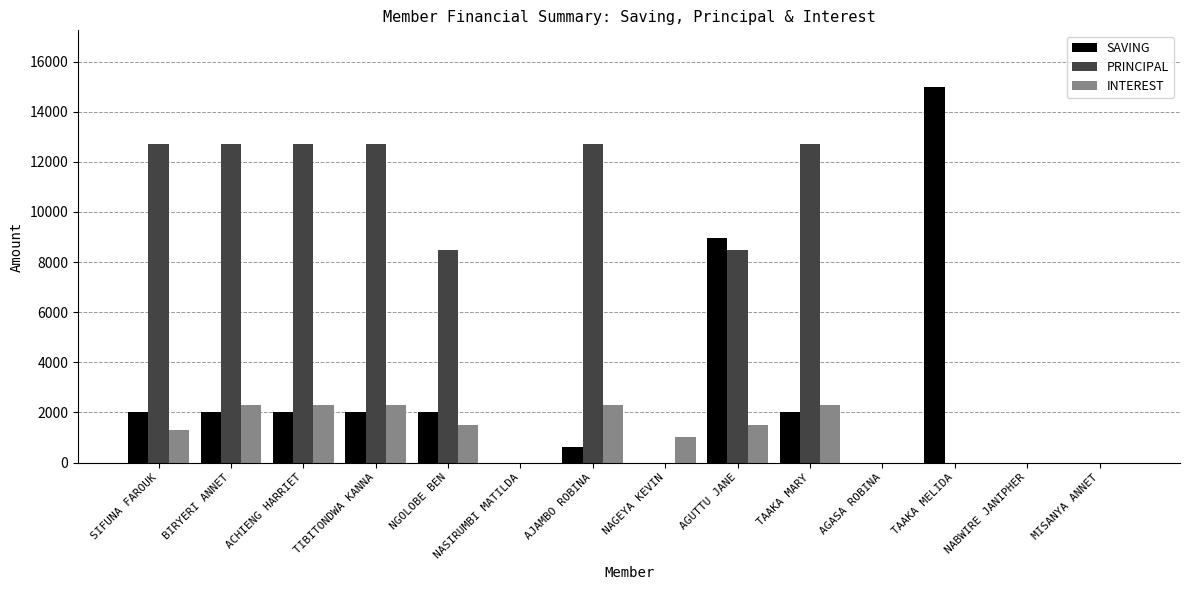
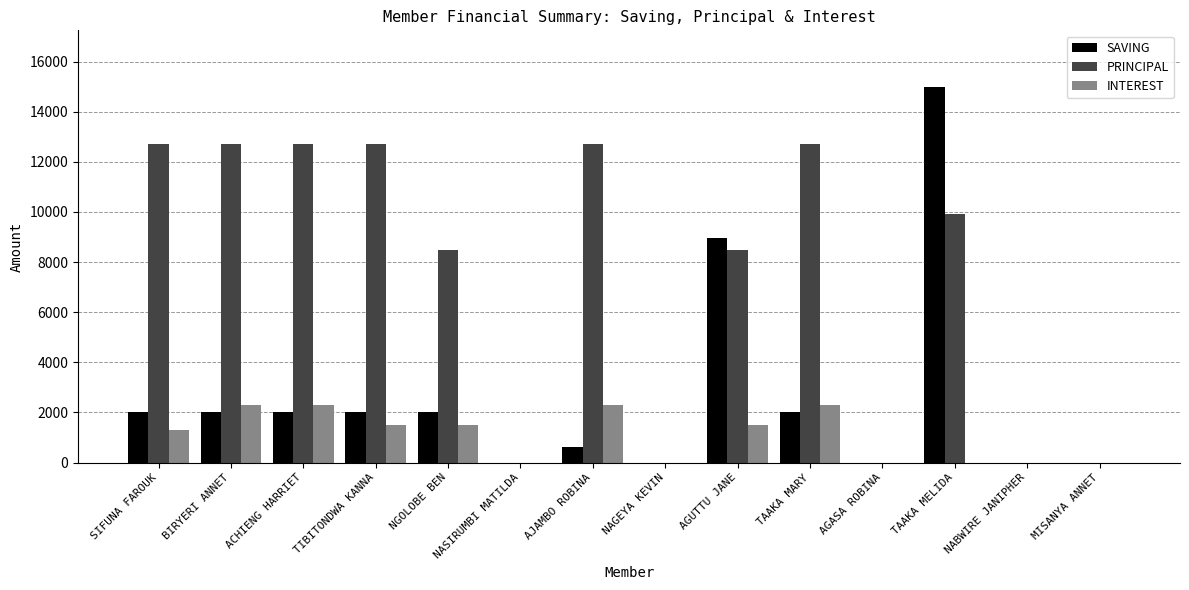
  {
    "SAVING": {
      "SIFUNA FAROUK": 2000,
      "BIRYERI ANNET": 2000,
      "ACHIENG HARRIET": 2000,
      "TIBITONDWA KANNA": 2000,
      "NGOLOBE BEN": 2000,
      "NASIRUMBI MATILDA": 0,
      "AJAMBO ROBINA": 600,
      "NAGEYA KEVIN": 0,
      "AGUTTU JANE": 9000,
      "TAAKA MARY": 2000,
      "AGASA ROBINA": 0,
      "TAAKA MELIDA": 15000,
      "NABWIRE JANIPHER": 0,
      "MISANYA ANNET": 0
    },
    "PRINCIPAL": {
      "SIFUNA FAROUK": 12700,
      "BIRYERI ANNET": 12700,
      "ACHIENG HARRIET": 12700,
      "TIBITONDWA KANNA": 12700,
      "NGOLOBE BEN": 8500,
      "NASIRUMBI MATILDA": 0,
      "AJAMBO ROBINA": 12700,
      "NAGEYA KEVIN": 0,
      "AGUTTU JANE": 8500,
      "TAAKA MARY": 12700,
      "AGASA ROBINA": 0,
-     "TAAKA MELIDA": 0,
+     "TAAKA MELIDA": 9900,
      "NABWIRE JANIPHER": 0,
      "MISANYA ANNET": 0
    },
    "INTEREST": {
      "SIFUNA FAROUK": 1300,
      "BIRYERI ANNET": 2300,
      "ACHIENG HARRIET": 2300,
-     "TIBITONDWA KANNA": 2300,
+     "TIBITONDWA KANNA": 1500,
      "NGOLOBE BEN": 1500,
      "NASIRUMBI MATILDA": 0,
      "AJAMBO ROBINA": 2300,
-     "NAGEYA KEVIN": 1000,
+     "NAGEYA KEVIN": 0,
      "AGUTTU JANE": 1500,
      "TAAKA MARY": 2300,
      "AGASA ROBINA": 0,
      "TAAKA MELIDA": 0,
      "NABWIRE JANIPHER": 0,
      "MISANYA ANNET": 0
    }
  }
